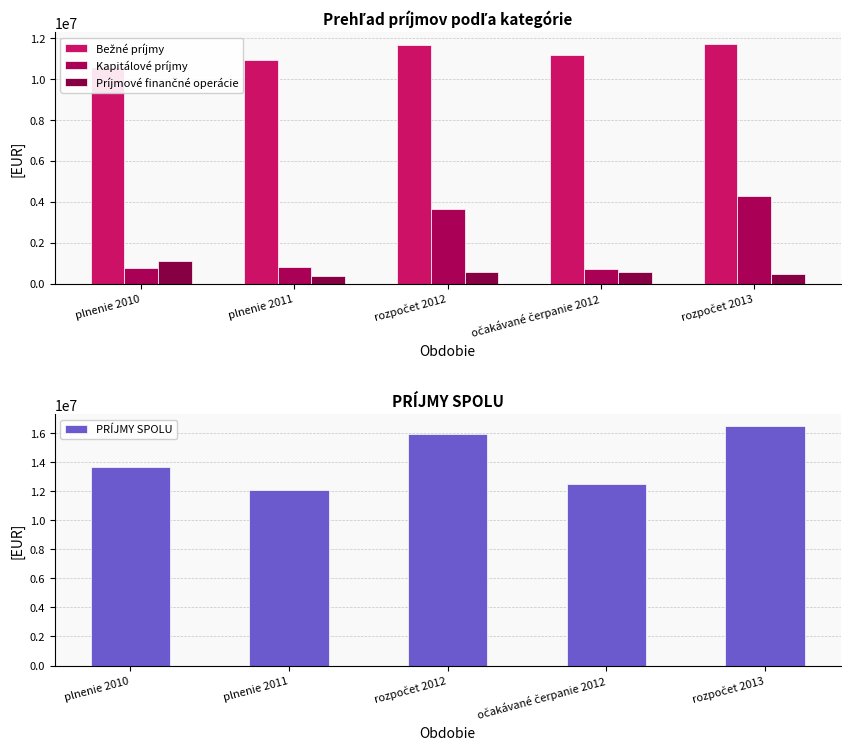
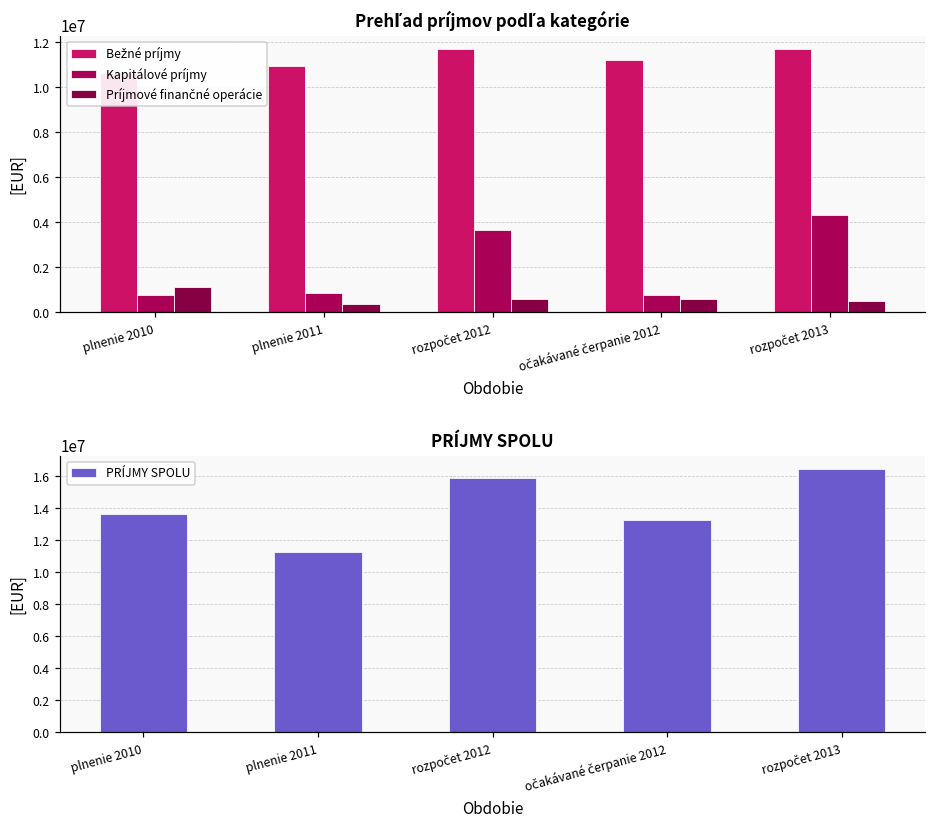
  {
    "PRÍJMY SPOLU": {
      "plnenie 2010": 13600000,
-     "plnenie 2011": 12100000,
+     "plnenie 2011": 11200000,
      "rozpočet 2012": 15900000,
-     "očakávané čerpanie 2012": 12500000,
+     "očakávané čerpanie 2012": 13300000,
      "rozpočet 2013": 16500000
    }
  }
